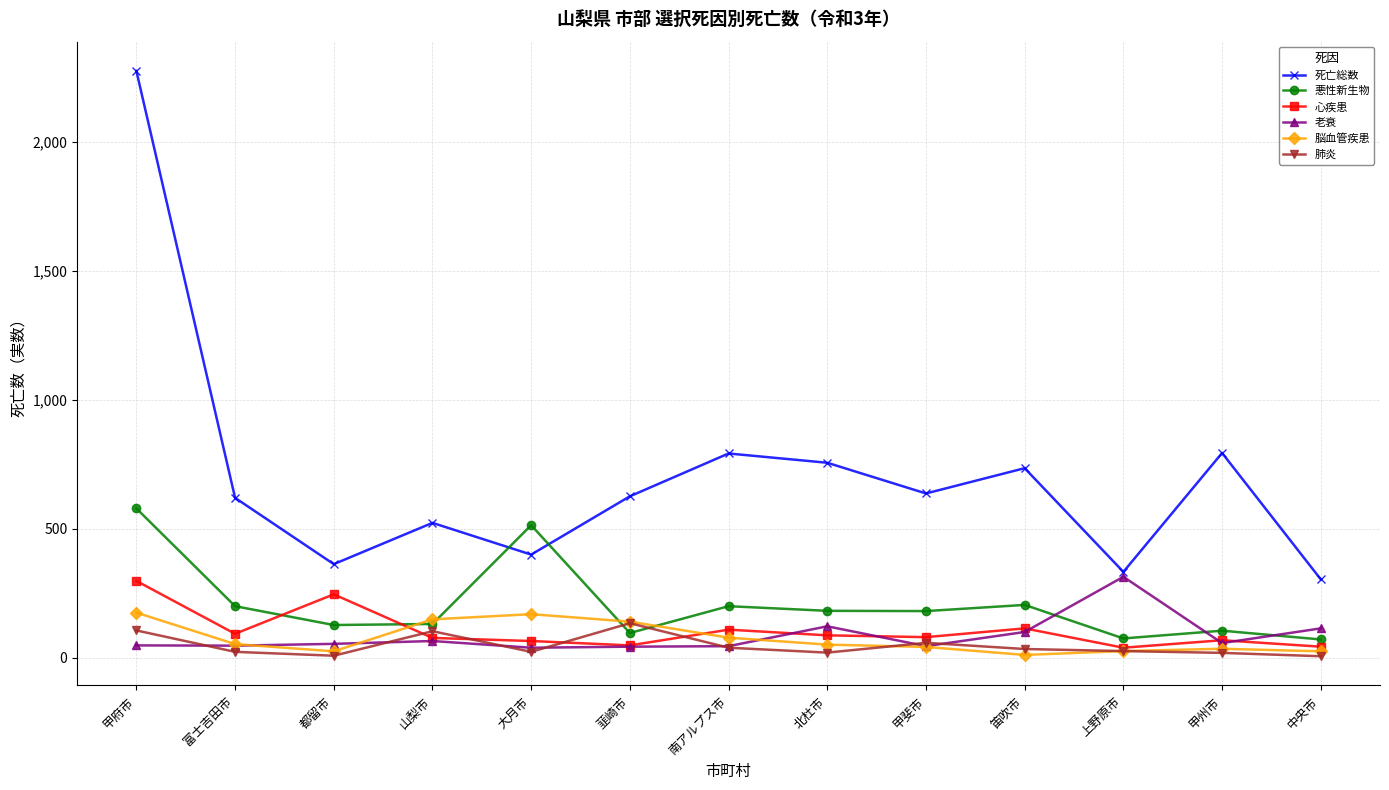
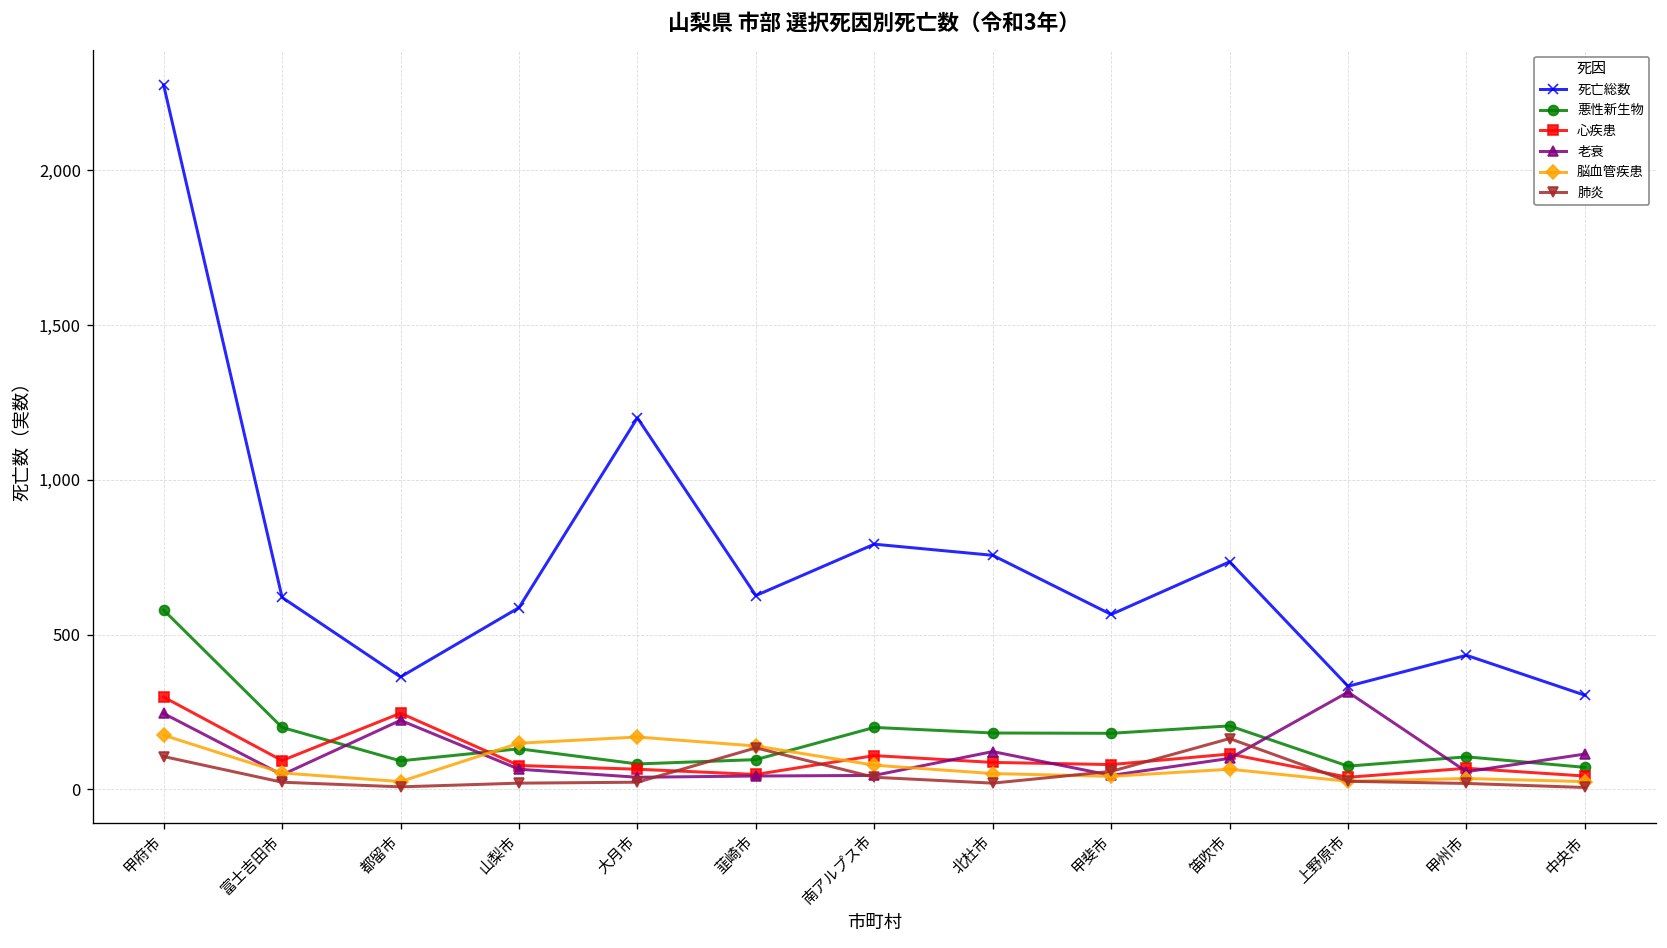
  {
    "死亡総数": {
      "甲府市": "2,280",
      "富士吉田市": "620",
      "都留市": "360",
-     "山梨市": "520",
-     "大月市": "400",
+     "山梨市": "590",
+     "大月市": "1,200",
      "韮崎市": "630",
      "南アルプス市": "790",
      "北杜市": "760",
-     "甲斐市": "640",
+     "甲斐市": "570",
      "笛吹市": "740",
      "上野原市": "330",
-     "甲州市": "790",
+     "甲州市": "430",
      "中央市": "300"
    },
    "悪性新生物": {
      "甲府市": "580",
      "富士吉田市": "200",
-     "都留市": "130",
+     "都留市": "90",
      "山梨市": "130",
-     "大月市": "510",
+     "大月市": "80",
      "韮崎市": "100",
      "南アルプス市": "200",
      "北杜市": "180",
      "甲斐市": "180",
      "笛吹市": "210",
      "上野原市": "80",
      "甲州市": "110",
      "中央市": "70"
    },
    "心疾患": {
      "甲府市": "300",
      "富士吉田市": "90",
      "都留市": "250",
      "山梨市": "80",
      "大月市": "70",
      "南アルプス市": "110",
      "北杜市": "90",
      "甲斐市": "80",
      "笛吹市": "110",
      "上野原市": "40",
      "甲州市": "70",
      "中央市": "40"
    },
    "老衰": {
-     "甲府市": "50",
-     "都留市": "50",
+     "甲府市": "250",
+     "都留市": "220",
      "山梨市": "70",
      "大月市": "40",
      "北杜市": "120",
      "笛吹市": "100",
      "上野原市": "310",
      "甲州市": "60",
      "中央市": "110"
    },
    "脳血管疾患": {
      "甲府市": "180",
      "都留市": "30",
      "山梨市": "150",
      "大月市": "170",
      "南アルプス市": "80",
      "北杜市": "50",
-     "笛吹市": "10",
+     "笛吹市": "70",
      "甲州市": "40",
      "中央市": "30"
    },
    "肺炎": {
      "甲府市": "110",
      "富士吉田市": "20",
      "都留市": "10",
-     "山梨市": "100",
+     "山梨市": "20",
      "大月市": "20",
      "北杜市": "20",
      "甲斐市": "60",
-     "笛吹市": "30",
+     "笛吹市": "160",
      "甲州市": "20",
      "中央市": "10"
    }
  }
